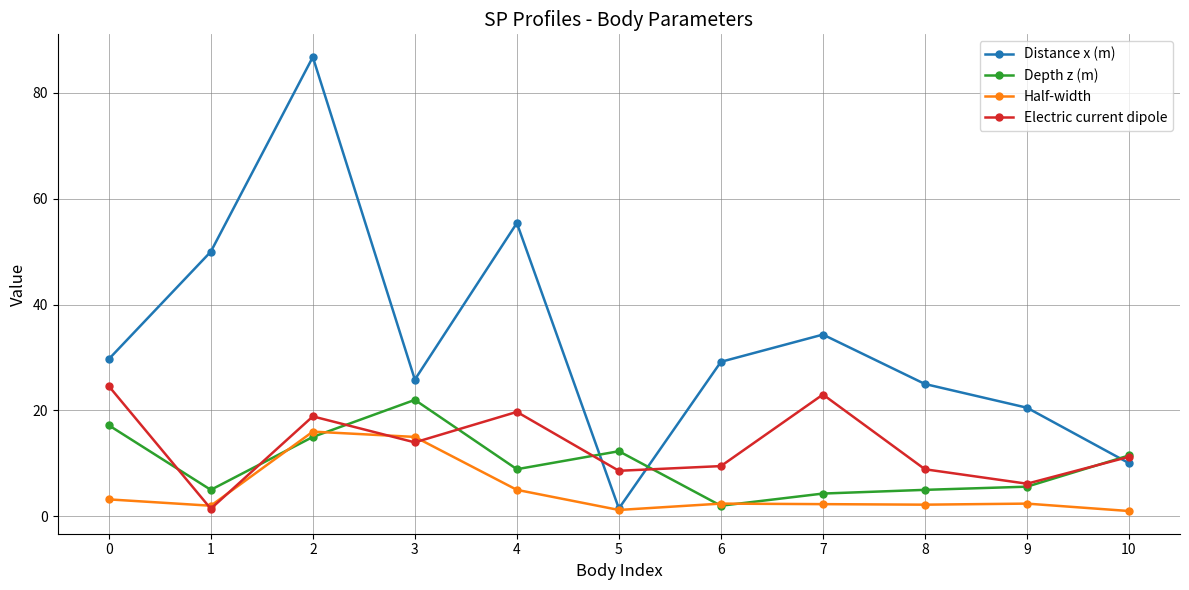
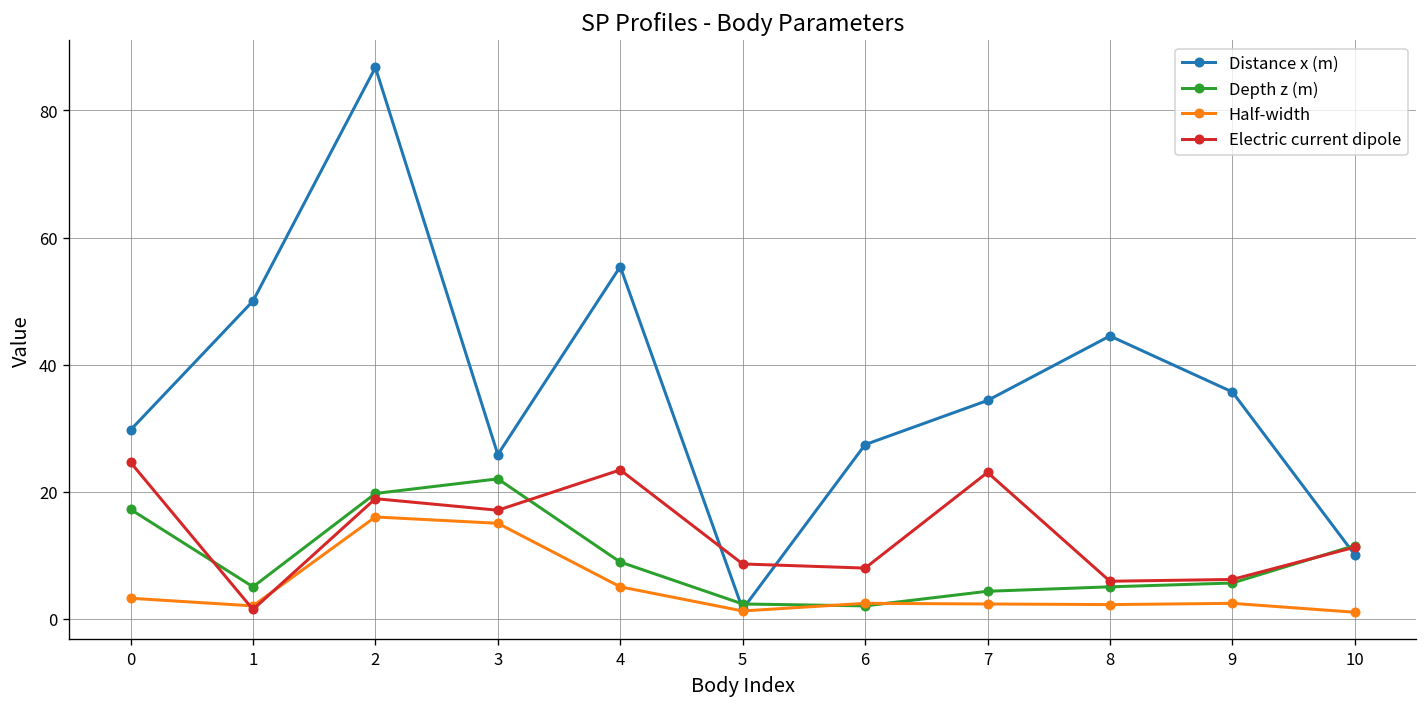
  {
    "Distance x (m)": {
      "0": 30,
      "1": 50,
      "2": 87,
      "3": 26,
      "4": 55,
-     "6": 29,
+     "6": 27,
      "7": 34,
-     "8": 25,
-     "9": 21,
+     "8": 45,
+     "9": 36,
      "10": 10
    },
    "Depth z (m)": {
      "0": 17,
      "1": 5,
-     "2": 15,
+     "2": 20,
      "3": 22,
      "4": 9,
-     "5": 12,
+     "5": 2,
      "7": 4,
      "8": 5,
      "9": 6
    },
    "Half-width": {
      "0": 3,
      "1": 2,
      "2": 16,
      "3": 15,
      "4": 5,
      "7": 2,
      "8": 2,
      "9": 2,
      "10": 1
    },
    "Electric current dipole": {
      "0": 25,
      "1": 1,
      "2": 19,
-     "3": 14,
-     "4": 20,
+     "3": 17,
+     "4": 23,
      "5": 9,
-     "6": 9,
+     "6": 8,
      "7": 23,
-     "8": 9,
+     "8": 6,
      "9": 6
    }
  }
